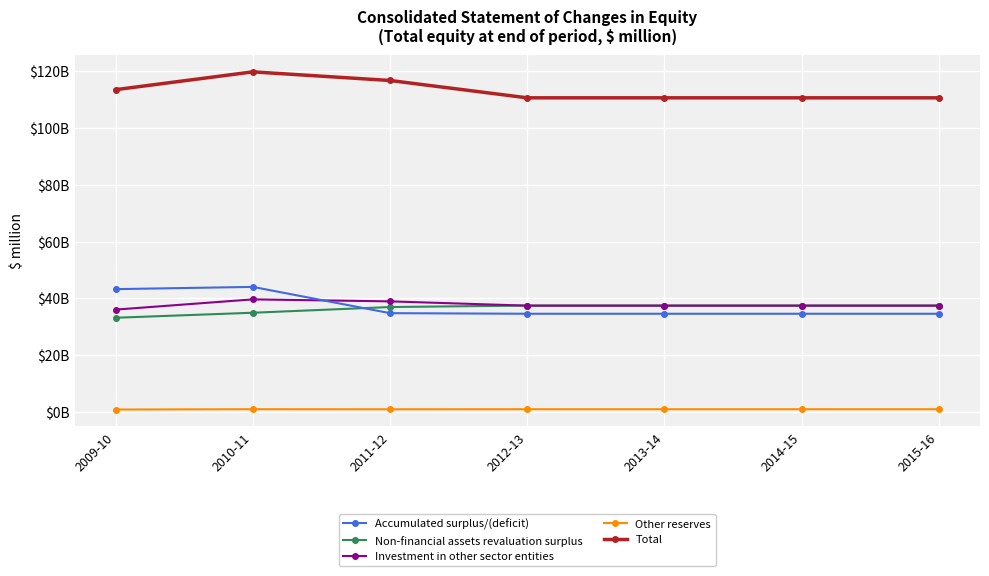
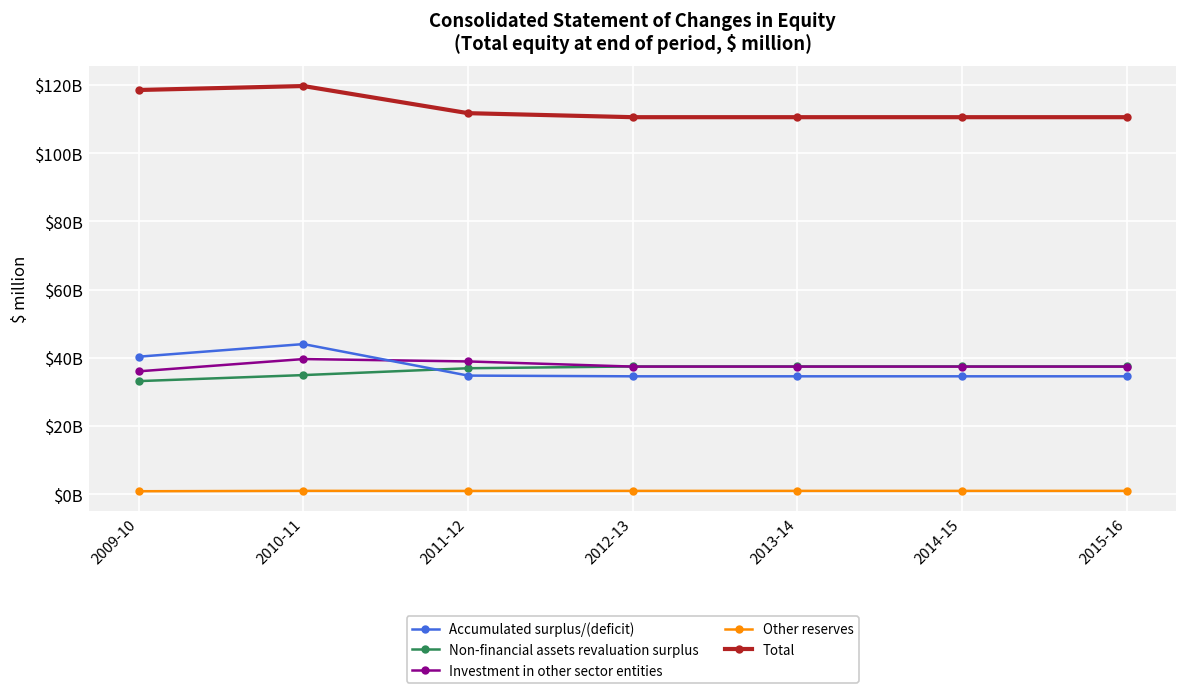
  {
    "Accumulated surplus/(deficit)": {
-     "2009-10": "$43000000000",
+     "2009-10": "$40000000000",
      "2010-11": "$44000000000",
      "2011-12": "$35000000000",
      "2012-13": "$35000000000",
      "2013-14": "$35000000000",
      "2014-15": "$35000000000",
      "2015-16": "$35000000000"
    },
    "Non-financial assets revaluation surplus": {
      "2009-10": "$33000000000",
      "2010-11": "$35000000000",
      "2011-12": "$37000000000"
    },
    "Investment in other sector entities": {
      "2009-10": "$36000000000",
      "2010-11": "$40000000000",
      "2011-12": "$39000000000"
    },
    "Other reserves": {
      "2009-10": "$1000000000",
      "2010-11": "$1000000000",
      "2011-12": "$1000000000",
      "2012-13": "$1000000000",
      "2013-14": "$1000000000",
      "2014-15": "$1000000000",
      "2015-16": "$1000000000"
    },
    "Total": {
-     "2009-10": "$113000000000",
+     "2009-10": "$119000000000",
      "2010-11": "$120000000000",
-     "2011-12": "$117000000000",
+     "2011-12": "$112000000000",
      "2012-13": "$111000000000",
      "2013-14": "$111000000000",
      "2014-15": "$111000000000",
      "2015-16": "$111000000000"
    }
  }
